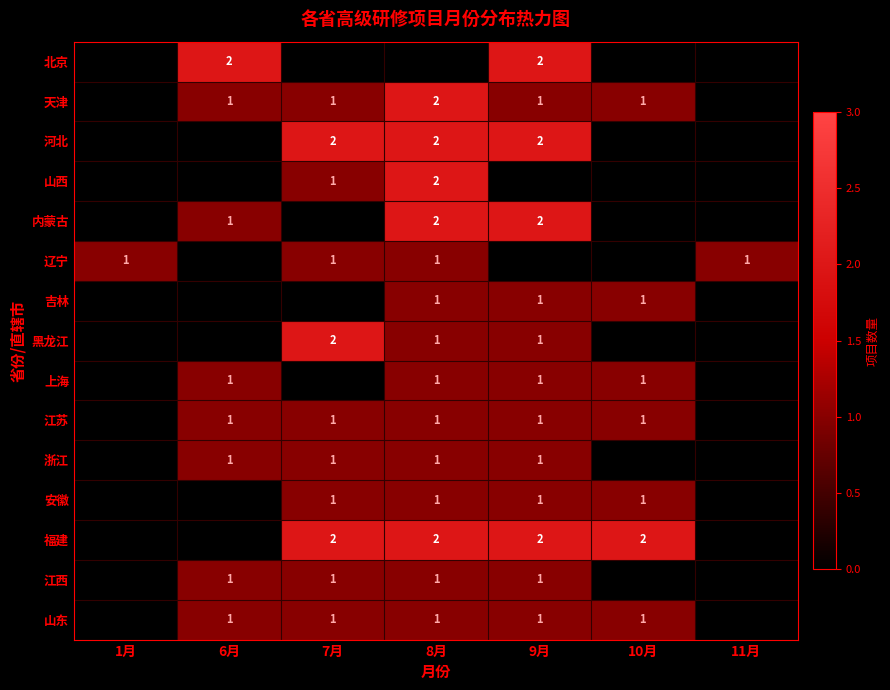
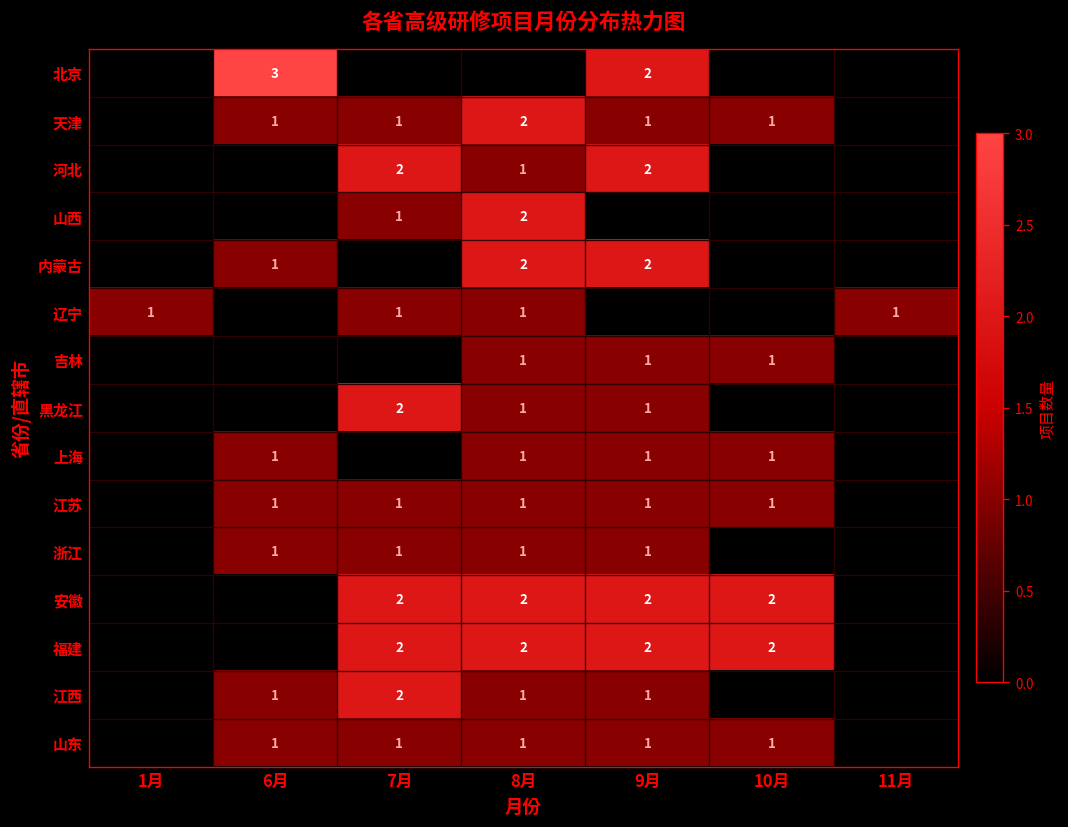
  {
    "北京": {
-     "6月": 2,
+     "6月": 3,
      "9月": 2
    },
    "天津": {
      "6月": 1,
      "7月": 1,
      "8月": 2,
      "9月": 1,
      "10月": 1
    },
    "河北": {
      "7月": 2,
-     "8月": 2,
+     "8月": 1,
      "9月": 2
    },
    "山西": {
      "7月": 1,
      "8月": 2
    },
    "内蒙古": {
      "6月": 1,
      "8月": 2,
      "9月": 2
    },
    "辽宁": {
      "1月": 1,
      "7月": 1,
      "8月": 1,
      "11月": 1
    },
    "吉林": {
      "8月": 1,
      "9月": 1,
      "10月": 1
    },
    "黑龙江": {
      "7月": 2,
      "8月": 1,
      "9月": 1
    },
    "上海": {
      "6月": 1,
      "8月": 1,
      "9月": 1,
      "10月": 1
    },
    "江苏": {
      "6月": 1,
      "7月": 1,
      "8月": 1,
      "9月": 1,
      "10月": 1
    },
    "浙江": {
      "6月": 1,
      "7月": 1,
      "8月": 1,
      "9月": 1
    },
    "安徽": {
-     "7月": 1,
-     "8月": 1,
-     "9月": 1,
-     "10月": 1
+     "7月": 2,
+     "8月": 2,
+     "9月": 2,
+     "10月": 2
    },
    "福建": {
      "7月": 2,
      "8月": 2,
      "9月": 2,
      "10月": 2
    },
    "江西": {
      "6月": 1,
-     "7月": 1,
+     "7月": 2,
      "8月": 1,
      "9月": 1
    },
    "山东": {
      "6月": 1,
      "7月": 1,
      "8月": 1,
      "9月": 1,
      "10月": 1
    }
  }
